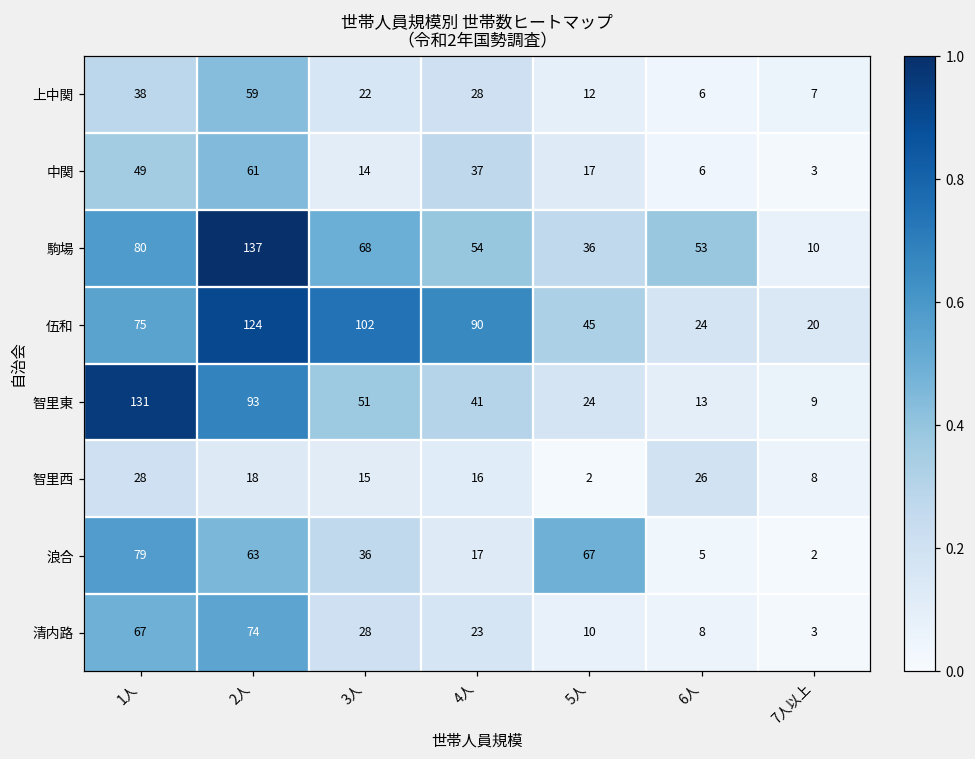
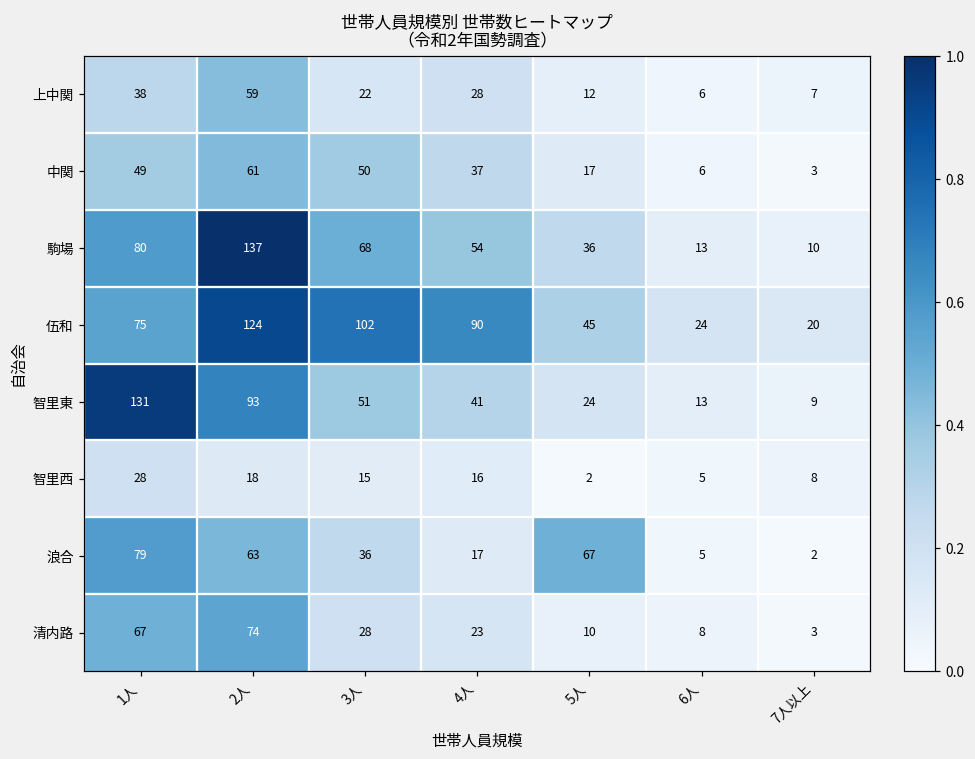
  {
    "上中関": {
      "1人": 38,
      "2人": 59,
      "3人": 22,
      "4人": 28,
      "5人": 12,
      "6人": 6,
      "7人以上": 7
    },
    "中関": {
      "1人": 49,
      "2人": 61,
-     "3人": 14,
+     "3人": 50,
      "4人": 37,
      "5人": 17,
      "6人": 6,
      "7人以上": 3
    },
    "駒場": {
      "1人": 80,
      "2人": 137,
      "3人": 68,
      "4人": 54,
      "5人": 36,
-     "6人": 53,
+     "6人": 13,
      "7人以上": 10
    },
    "伍和": {
      "1人": 75,
      "2人": 124,
      "3人": 102,
      "4人": 90,
      "5人": 45,
      "6人": 24,
      "7人以上": 20
    },
    "智里東": {
      "1人": 131,
      "2人": 93,
      "3人": 51,
      "4人": 41,
      "5人": 24,
      "6人": 13,
      "7人以上": 9
    },
    "智里西": {
      "1人": 28,
      "2人": 18,
      "3人": 15,
      "4人": 16,
      "5人": 2,
-     "6人": 26,
+     "6人": 5,
      "7人以上": 8
    },
    "浪合": {
      "1人": 79,
      "2人": 63,
      "3人": 36,
      "4人": 17,
      "5人": 67,
      "6人": 5,
      "7人以上": 2
    },
    "清内路": {
      "1人": 67,
      "2人": 74,
      "3人": 28,
      "4人": 23,
      "5人": 10,
      "6人": 8,
      "7人以上": 3
    }
  }
